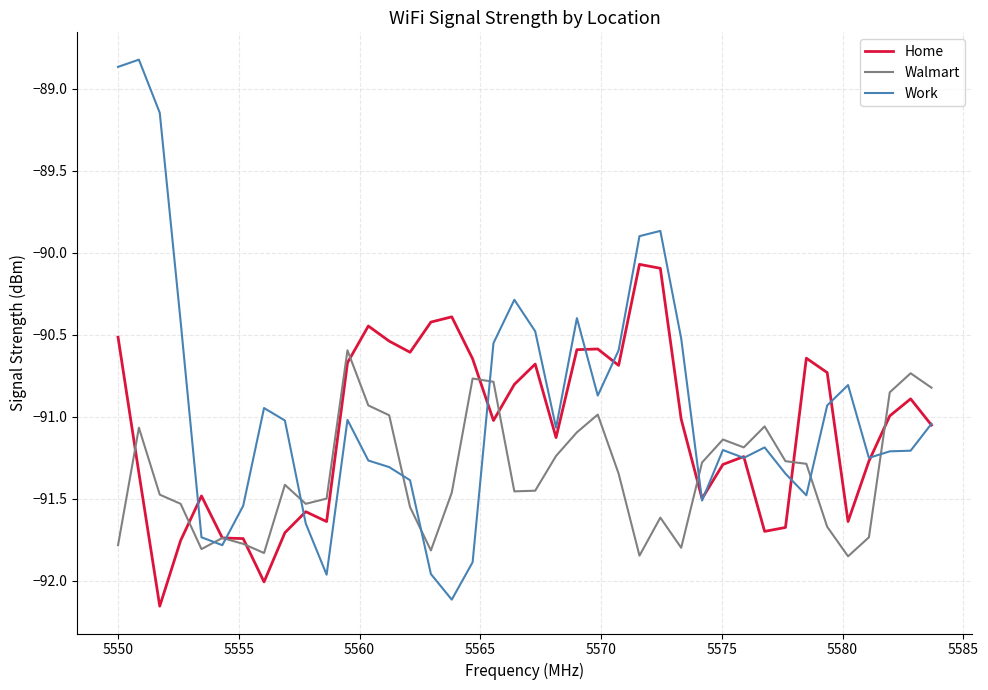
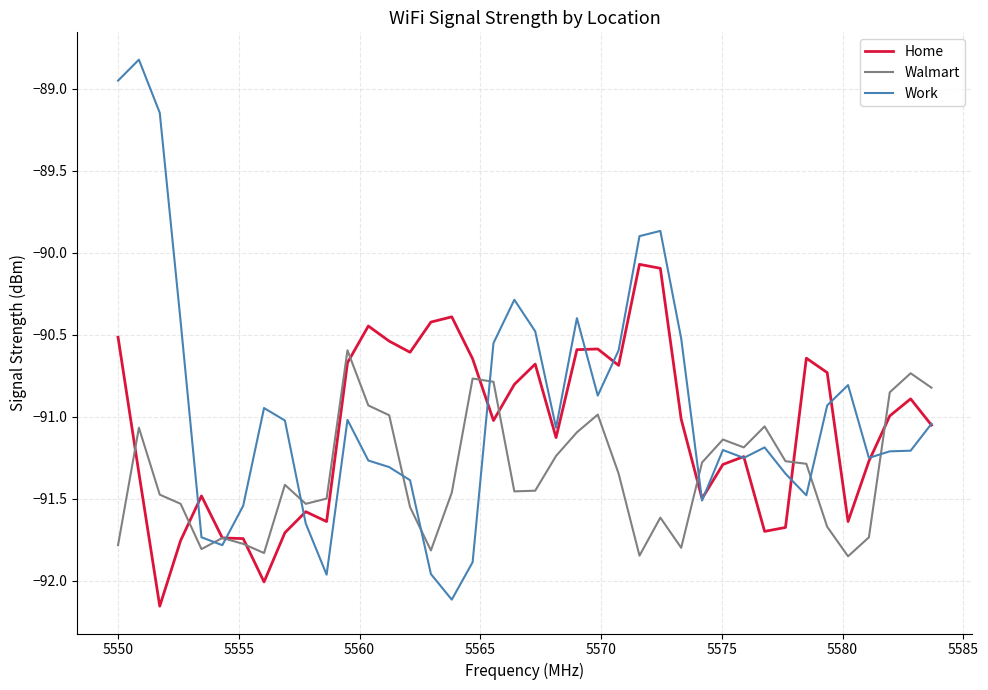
  {
    "Home": {
      "5550": -90.52
    },
    "Walmart": {
      "5550": -91.78
    },
    "Work": {
-     "5550": -88.87
+     "5550": -88.95
    }
  }
